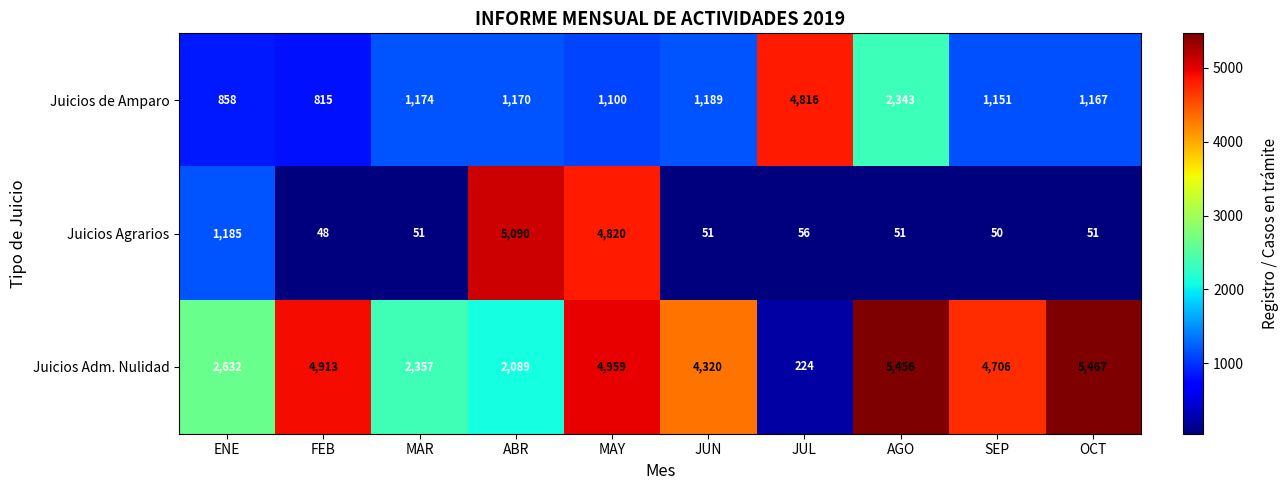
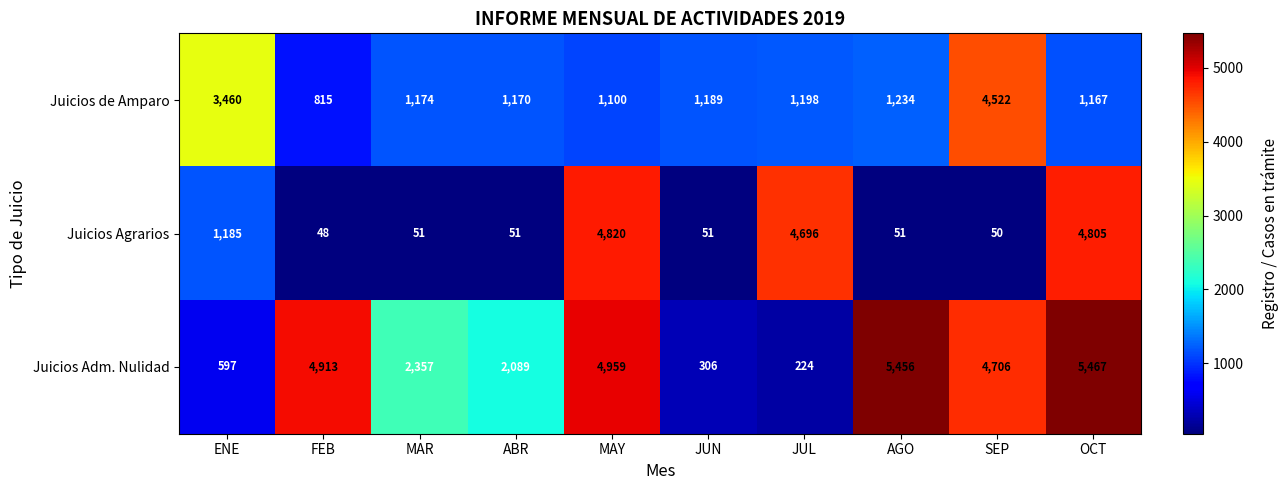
  {
    "Juicios de Amparo": {
-     "ENE": "858",
+     "ENE": "3,460",
      "FEB": "815",
      "MAR": "1,174",
      "ABR": "1,170",
      "MAY": "1,100",
      "JUN": "1,189",
-     "JUL": "4,816",
-     "AGO": "2,343",
-     "SEP": "1,151",
+     "JUL": "1,198",
+     "AGO": "1,234",
+     "SEP": "4,522",
      "OCT": "1,167"
    },
    "Juicios Agrarios": {
      "ENE": "1,185",
      "FEB": "48",
      "MAR": "51",
-     "ABR": "5,090",
+     "ABR": "51",
      "MAY": "4,820",
      "JUN": "51",
-     "JUL": "56",
+     "JUL": "4,696",
      "AGO": "51",
      "SEP": "50",
-     "OCT": "51"
+     "OCT": "4,805"
    },
    "Juicios Adm. Nulidad": {
-     "ENE": "2,632",
+     "ENE": "597",
      "FEB": "4,913",
      "MAR": "2,357",
      "ABR": "2,089",
      "MAY": "4,959",
-     "JUN": "4,320",
+     "JUN": "306",
      "JUL": "224",
      "AGO": "5,456",
      "SEP": "4,706",
      "OCT": "5,467"
    }
  }
